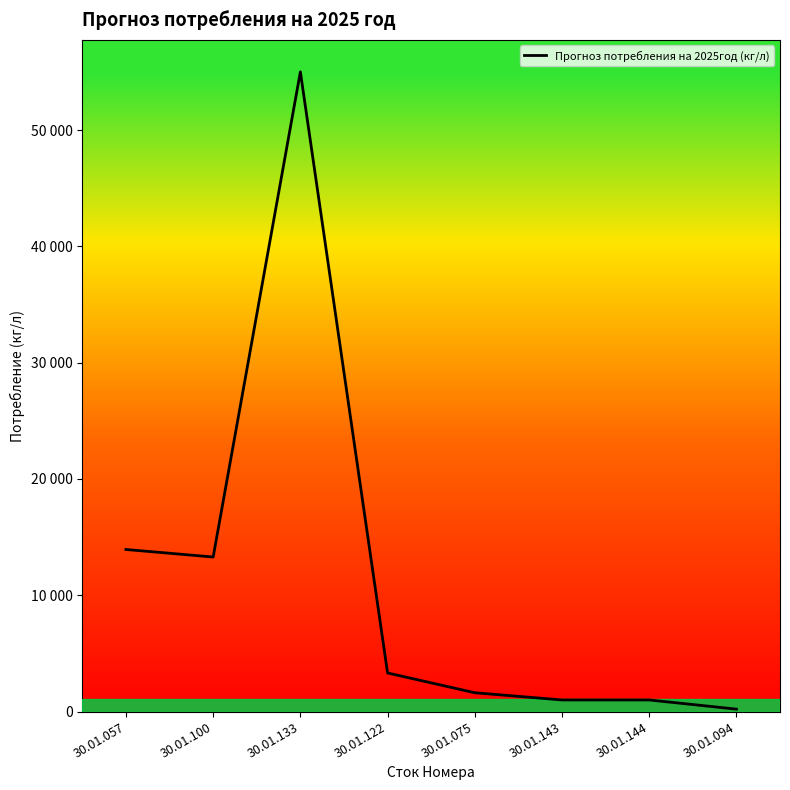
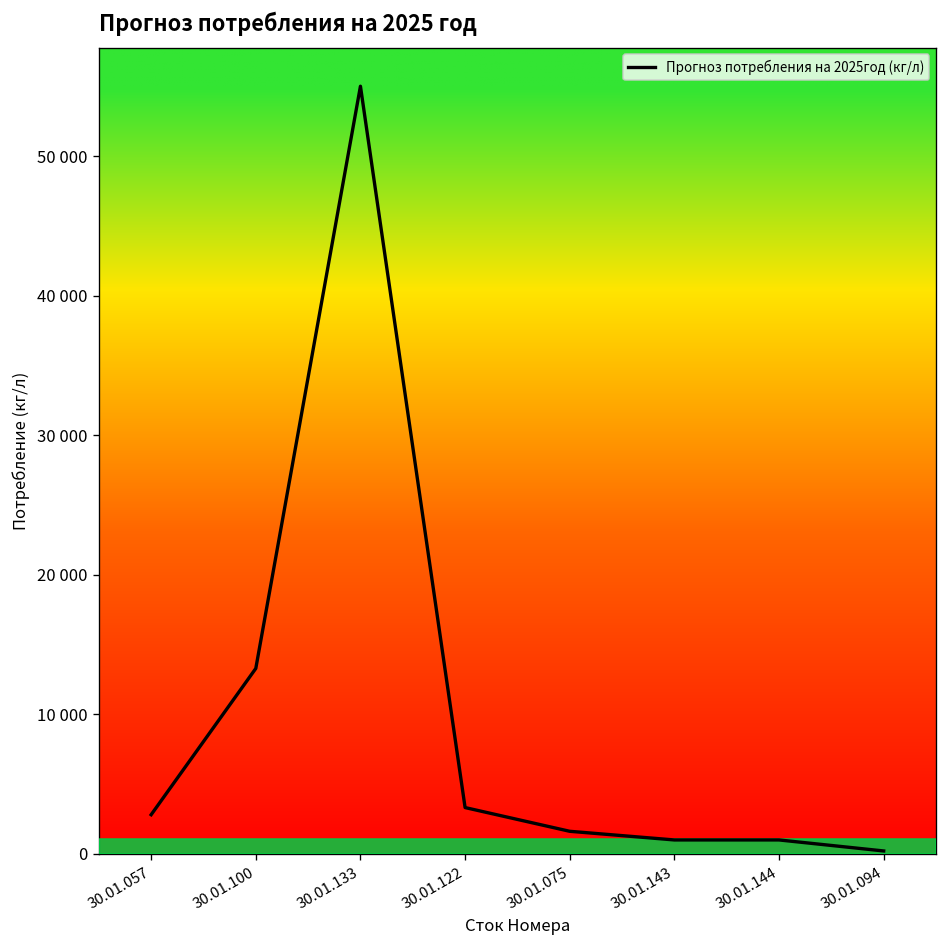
  {
-   "30.01.057": 13900,
+   "30.01.057": 2800,
    "30.01.100": 13300,
    "30.01.133": 55000,
    "30.01.122": 3300,
    "30.01.075": 1600
  }
